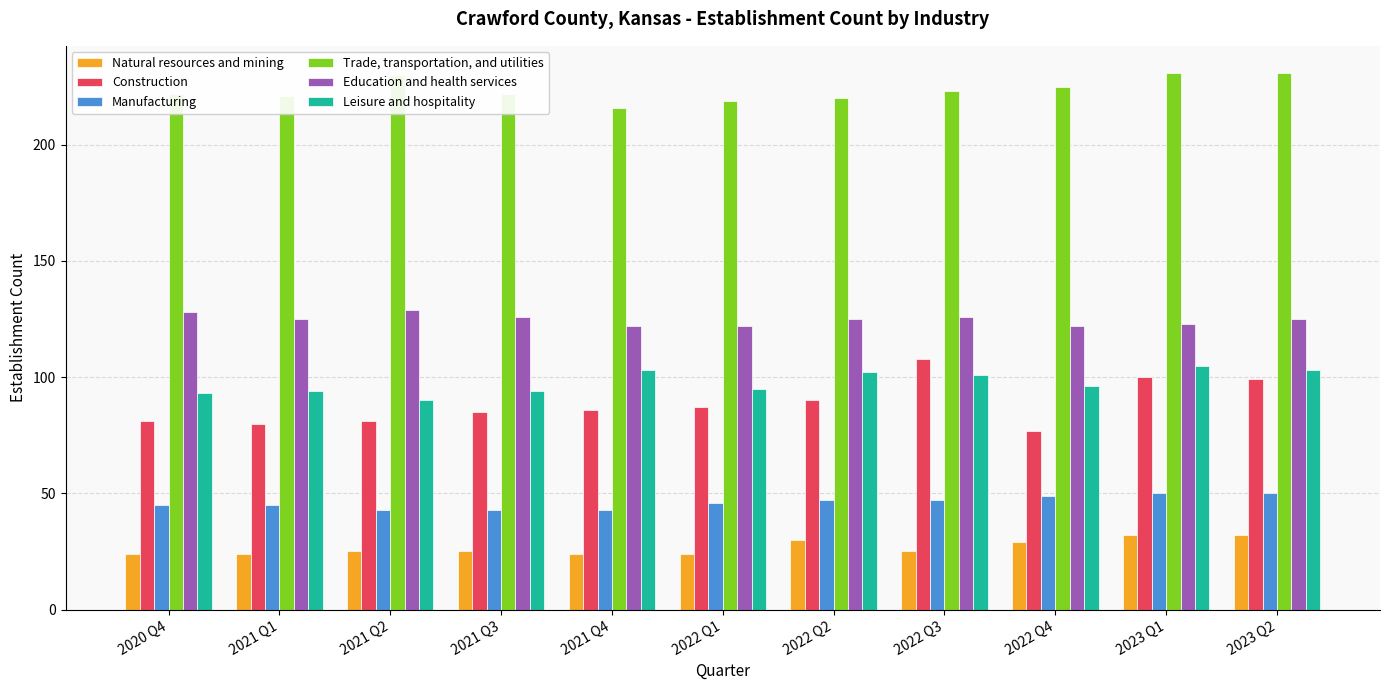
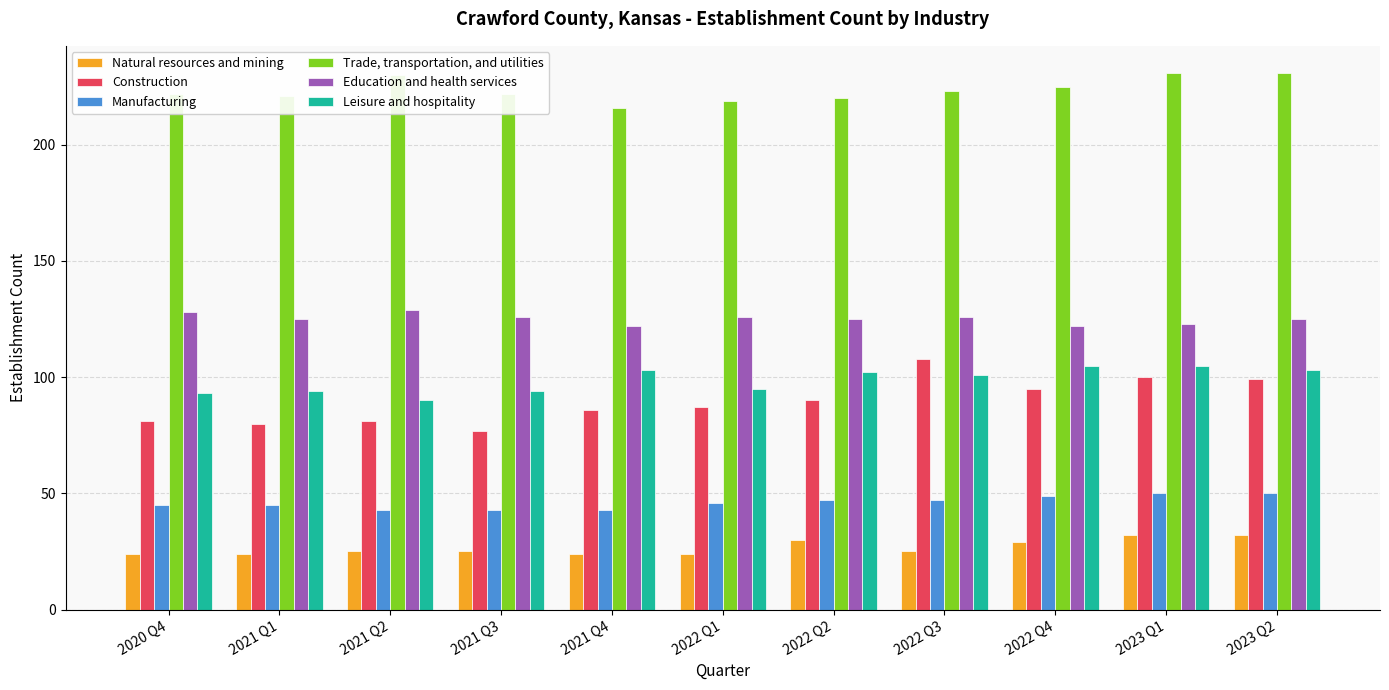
  {
    "Natural resources and mining": {
      "2020 Q4": 24,
      "2021 Q1": 24,
      "2021 Q2": 25,
      "2021 Q3": 25,
      "2021 Q4": 24,
      "2022 Q1": 24,
      "2022 Q2": 30,
      "2022 Q3": 25,
      "2022 Q4": 29,
      "2023 Q1": 32,
      "2023 Q2": 32
    },
    "Construction": {
      "2020 Q4": 81,
      "2021 Q1": 80,
      "2021 Q2": 81,
-     "2021 Q3": 85,
+     "2021 Q3": 77,
      "2021 Q4": 86,
      "2022 Q1": 87,
      "2022 Q2": 90,
      "2022 Q3": 108,
-     "2022 Q4": 77,
+     "2022 Q4": 95,
      "2023 Q1": 100,
      "2023 Q2": 99
    },
    "Manufacturing": {
      "2020 Q4": 45,
      "2021 Q1": 45,
      "2021 Q2": 43,
      "2021 Q3": 43,
      "2021 Q4": 43,
      "2022 Q1": 46,
      "2022 Q2": 47,
      "2022 Q3": 47,
      "2022 Q4": 49,
      "2023 Q1": 50,
      "2023 Q2": 50
    },
    "Trade, transportation, and utilities": {
      "2021 Q4": 216,
      "2022 Q1": 219,
      "2022 Q2": 220,
      "2022 Q3": 223,
      "2022 Q4": 225,
      "2023 Q1": 231,
      "2023 Q2": 231
    },
    "Education and health services": {
      "2020 Q4": 128,
      "2021 Q1": 125,
      "2021 Q2": 129,
      "2021 Q3": 126,
      "2021 Q4": 122,
-     "2022 Q1": 122,
+     "2022 Q1": 126,
      "2022 Q2": 125,
      "2022 Q3": 126,
      "2022 Q4": 122,
      "2023 Q1": 123,
      "2023 Q2": 125
    },
    "Leisure and hospitality": {
      "2020 Q4": 93,
      "2021 Q1": 94,
      "2021 Q2": 90,
      "2021 Q3": 94,
      "2021 Q4": 103,
      "2022 Q1": 95,
      "2022 Q2": 102,
      "2022 Q3": 101,
-     "2022 Q4": 96,
+     "2022 Q4": 105,
      "2023 Q1": 105,
      "2023 Q2": 103
    }
  }
